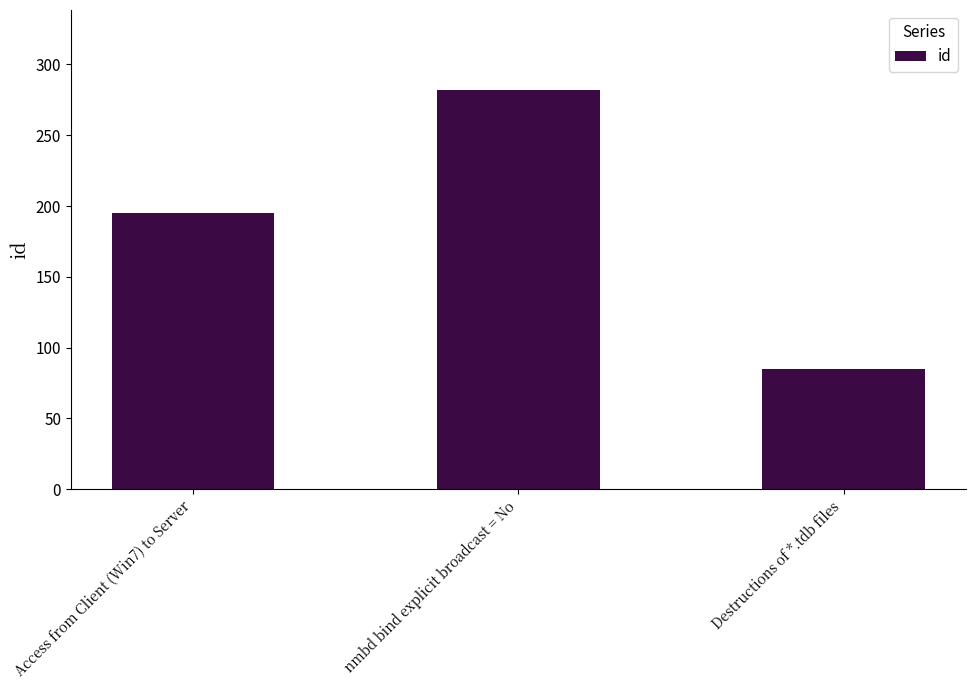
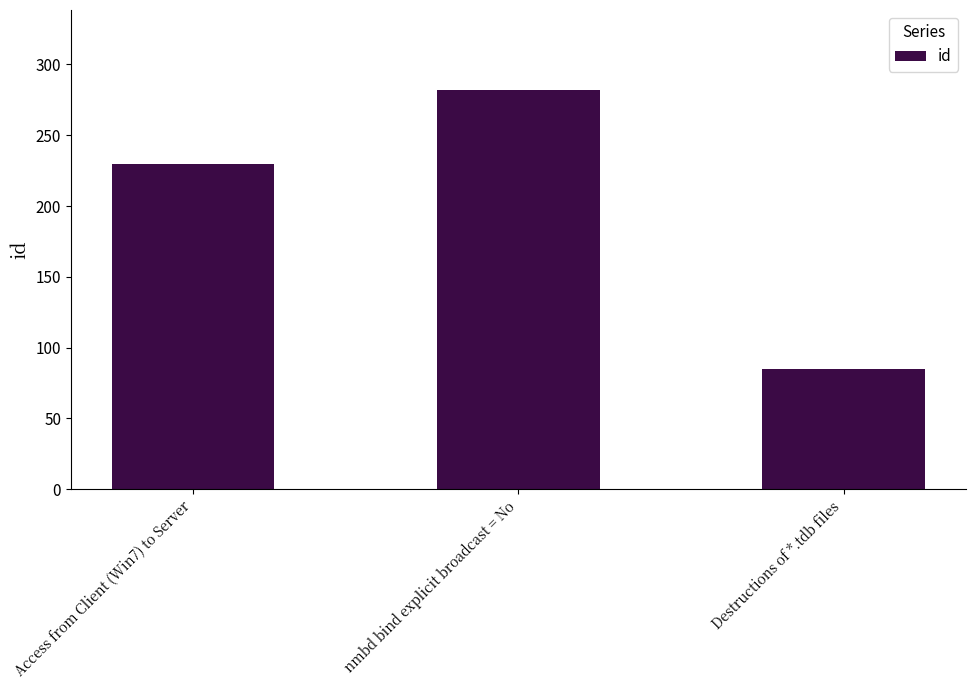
  {
-   "Access from Client (Win7) to Server": 195,
+   "Access from Client (Win7) to Server": 230,
    "nmbd bind explicit broadcast = No": 282,
    "Destructions of *.tdb files": 85
  }
